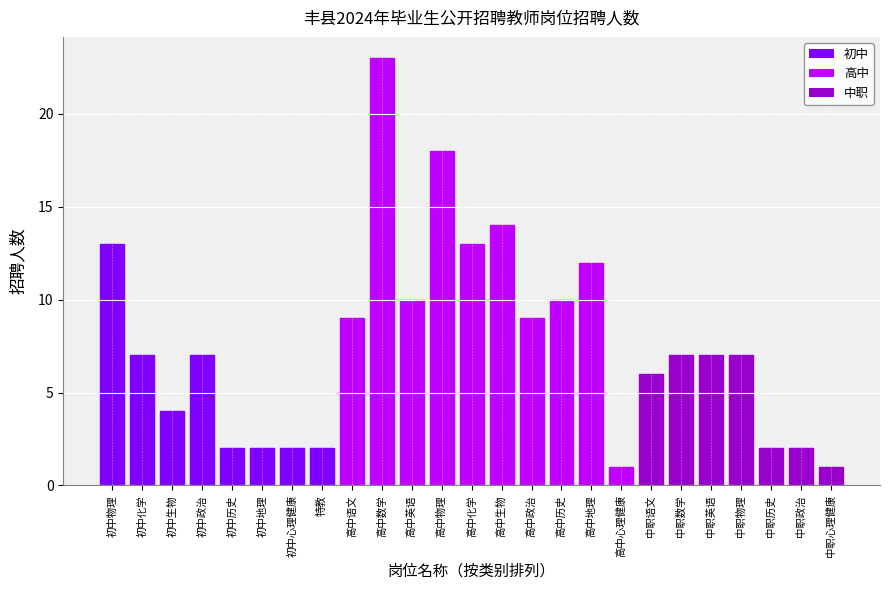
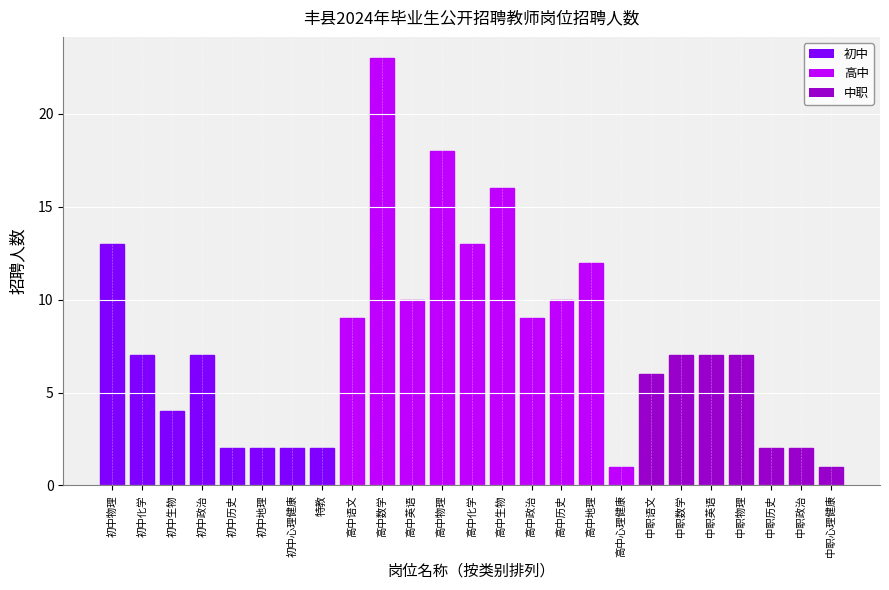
  {
    "初中物理": 13,
    "初中化学": 7,
    "初中生物": 4,
    "初中政治": 7,
    "初中历史": 2,
    "初中地理": 2,
    "初中心理健康": 2,
    "特教": 2,
    "高中语文": 9,
    "高中数学": 23,
    "高中英语": 10,
    "高中物理": 18,
    "高中化学": 13,
-   "高中生物": 14,
+   "高中生物": 16,
    "高中政治": 9,
    "高中历史": 10,
    "高中地理": 12,
    "高中心理健康": 1,
    "中职语文": 6,
    "中职数学": 7,
    "中职英语": 7,
    "中职物理": 7,
    "中职历史": 2,
    "中职政治": 2,
    "中职心理健康": 1
  }
